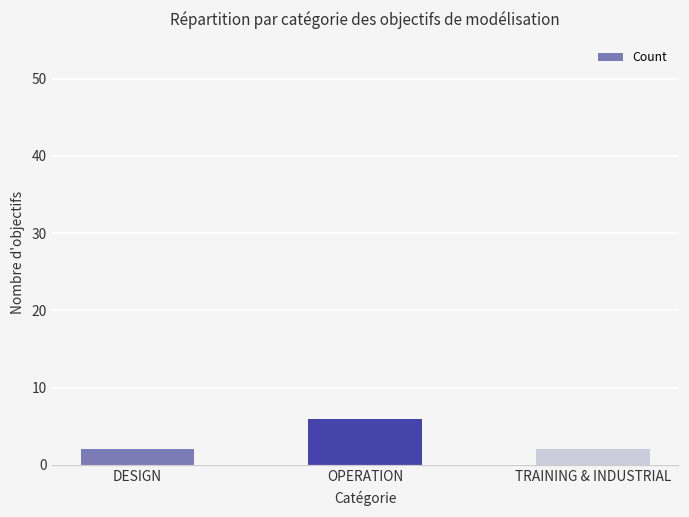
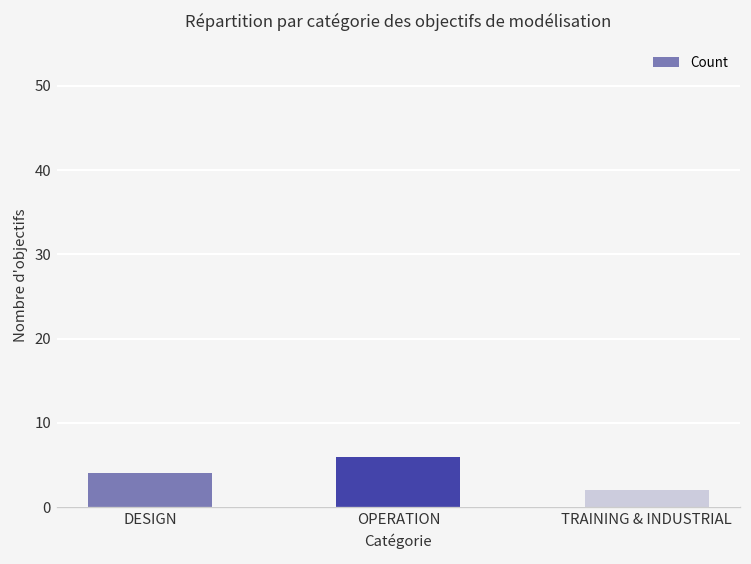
  {
-   "DESIGN": 2,
+   "DESIGN": 4,
    "OPERATION": 6,
    "TRAINING & INDUSTRIAL": 2
  }
